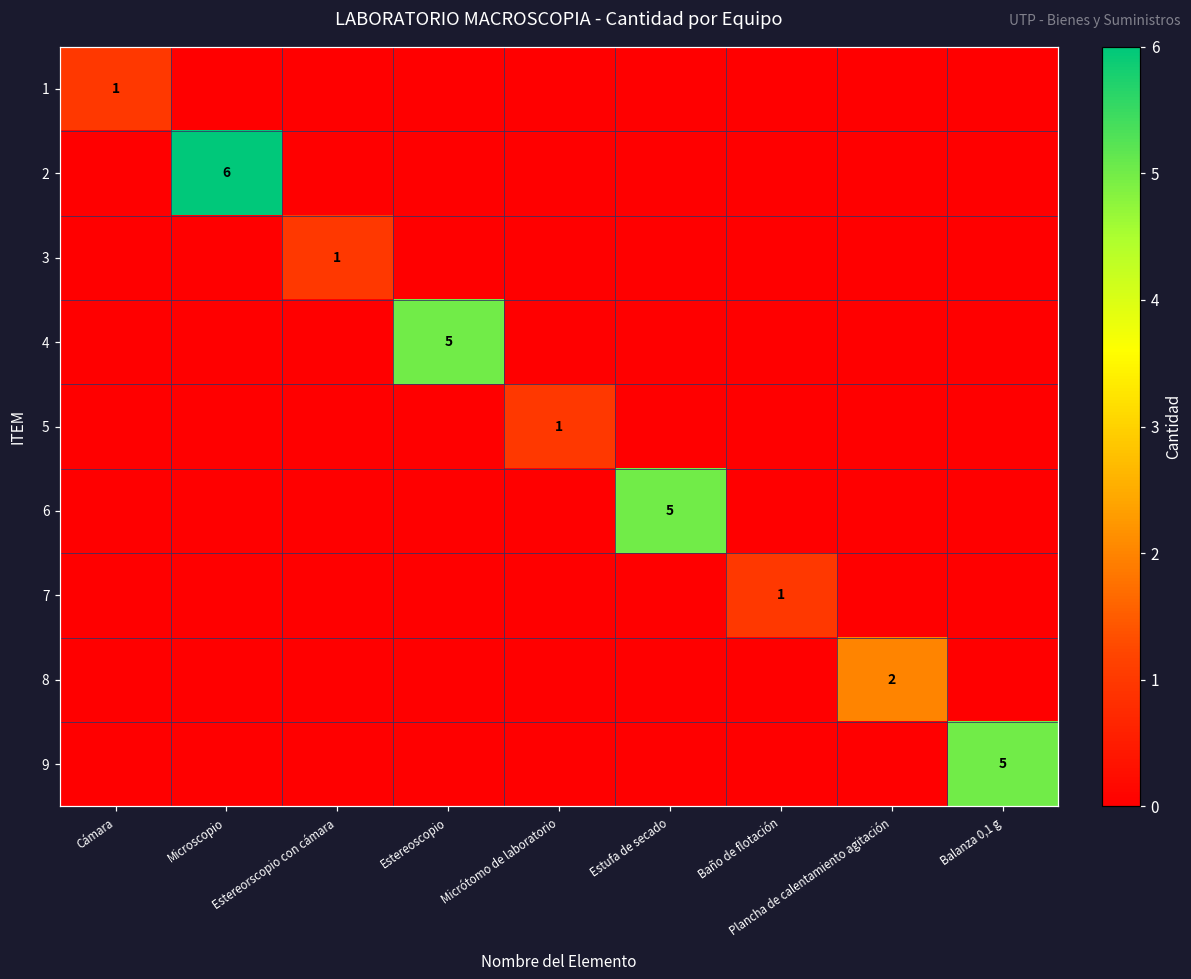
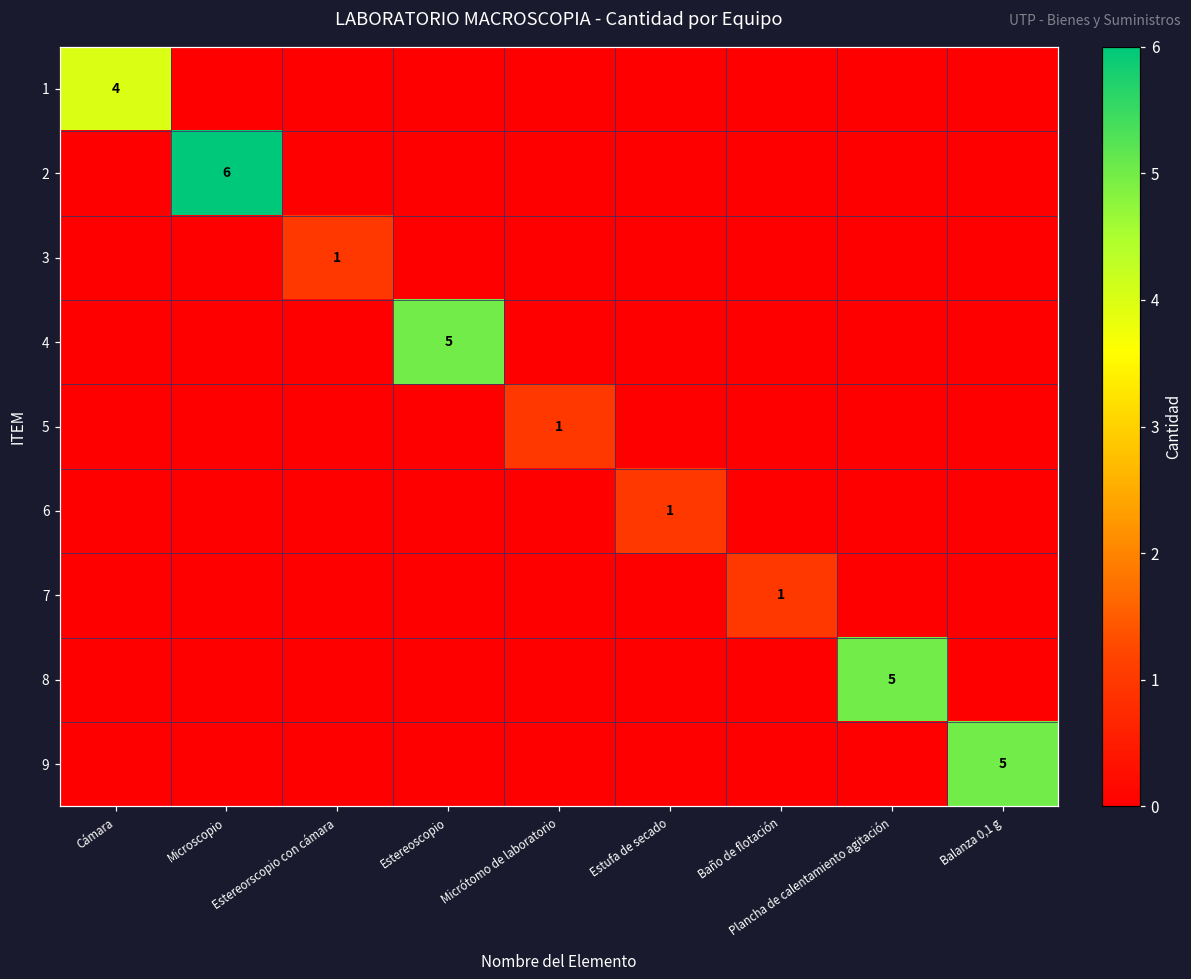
  {
    "1": {
-     "Cámara": 1
+     "Cámara": 4
    },
    "2": {
      "Microscopio": 6
    },
    "3": {
      "Estereorscopio con cámara": 1
    },
    "4": {
      "Estereoscopio": 5
    },
    "5": {
      "Micrótomo de laboratorio": 1
    },
    "6": {
-     "Estufa de secado": 5
+     "Estufa de secado": 1
    },
    "7": {
      "Baño de flotación": 1
    },
    "8": {
-     "Plancha de calentamiento agitación": 2
+     "Plancha de calentamiento agitación": 5
    },
    "9": {
      "Balanza 0,1 g": 5
    }
  }
